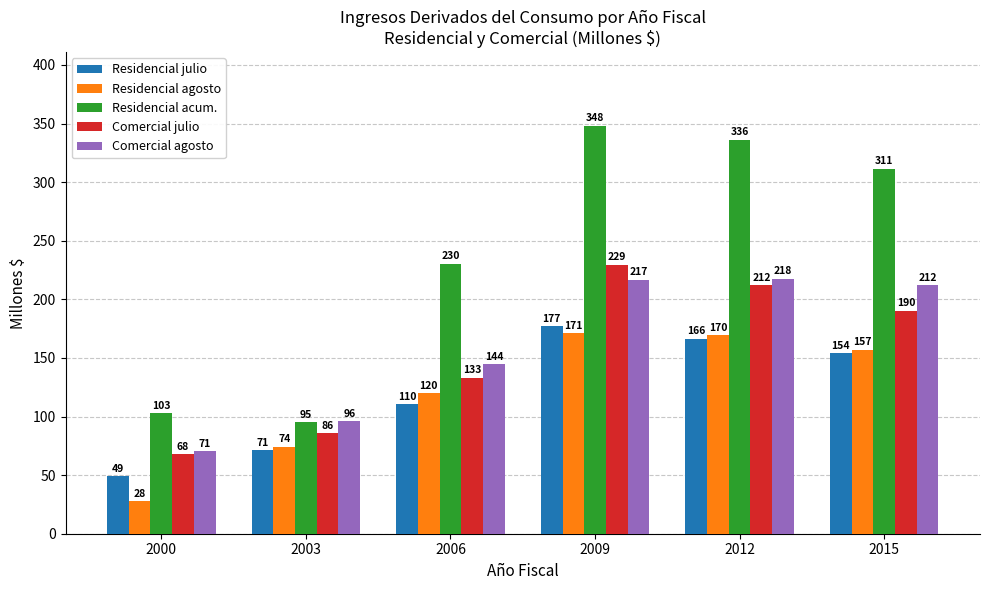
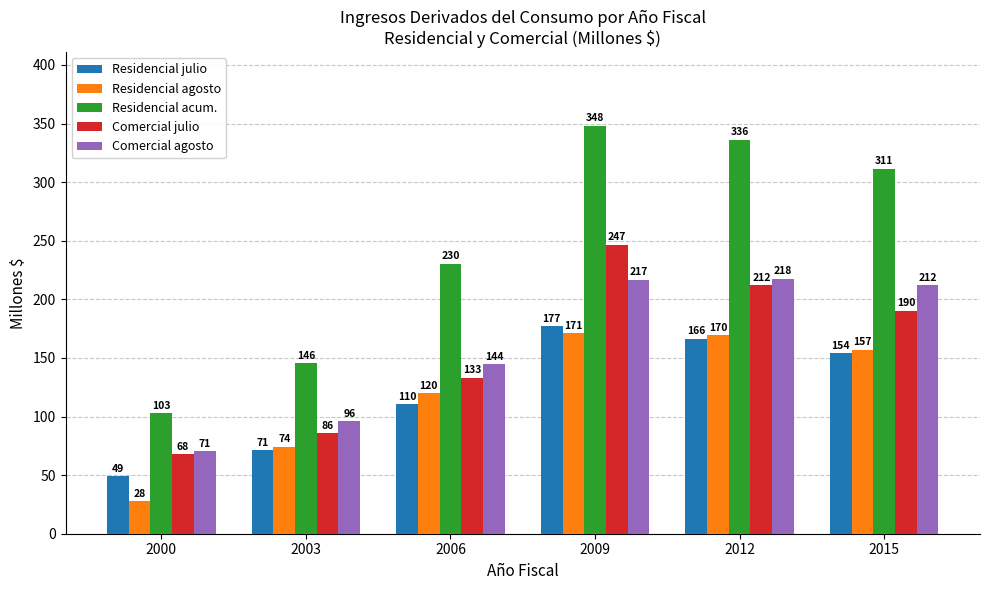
  {
    "Residencial julio": {
      "2000": 49,
      "2003": 71,
      "2006": 110,
      "2009": 177,
      "2012": 166,
      "2015": 154
    },
    "Residencial agosto": {
      "2000": 28,
      "2003": 74,
      "2006": 120,
      "2009": 171,
      "2012": 170,
      "2015": 157
    },
    "Residencial acum.": {
      "2000": 103,
-     "2003": 95,
+     "2003": 146,
      "2006": 230,
      "2009": 348,
      "2012": 336,
      "2015": 311
    },
    "Comercial julio": {
      "2000": 68,
      "2003": 86,
      "2006": 133,
-     "2009": 229,
+     "2009": 247,
      "2012": 212,
      "2015": 190
    },
    "Comercial agosto": {
      "2000": 71,
      "2003": 96,
      "2006": 144,
      "2009": 217,
      "2012": 218,
      "2015": 212
    }
  }
